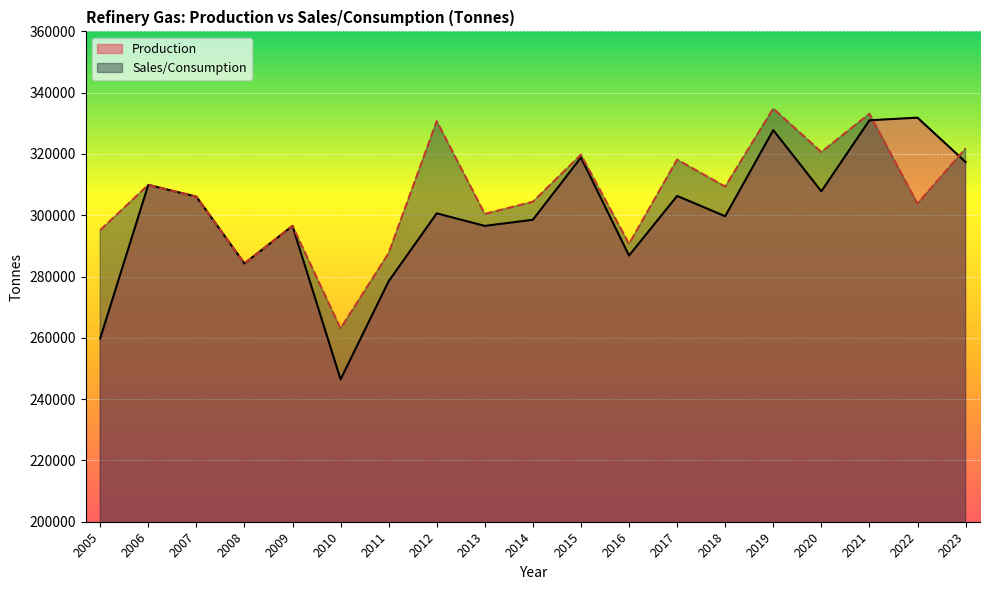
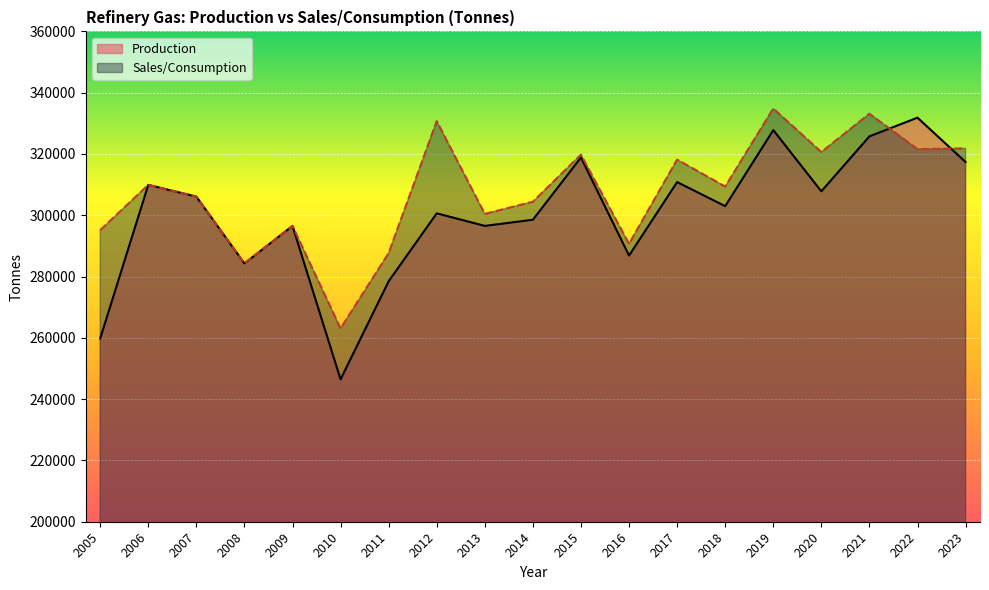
  {
    "Production": {
      "2005": 260000,
      "2010": 246000,
      "2011": 278000,
      "2012": 301000,
      "2013": 297000,
      "2014": 299000,
      "2015": 319000,
      "2016": 287000,
-     "2017": 306000,
-     "2018": 300000,
+     "2017": 311000,
+     "2018": 303000,
      "2019": 328000,
      "2020": 308000,
-     "2021": 331000,
+     "2021": 326000,
      "2022": 332000,
      "2023": 317000
    },
    "Sales/Consumption": {
      "2005": 295000,
      "2010": 263000,
      "2011": 288000,
      "2012": 331000,
      "2013": 300000,
      "2014": 304000,
      "2015": 320000,
      "2016": 291000,
      "2017": 318000,
      "2018": 309000,
      "2019": 335000,
      "2020": 321000,
      "2021": 333000,
-     "2022": 304000,
+     "2022": 322000,
      "2023": 322000
    }
  }
